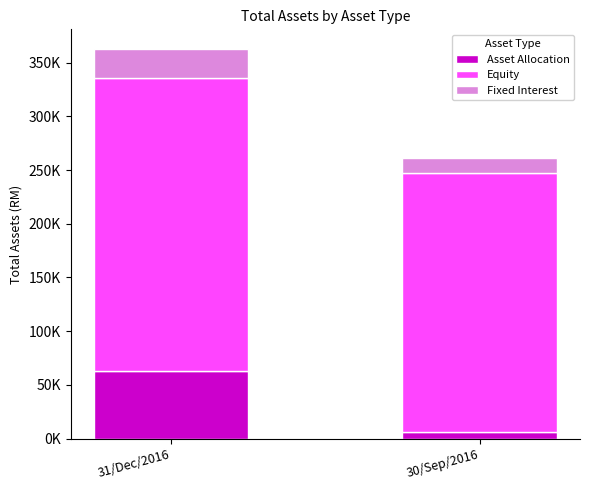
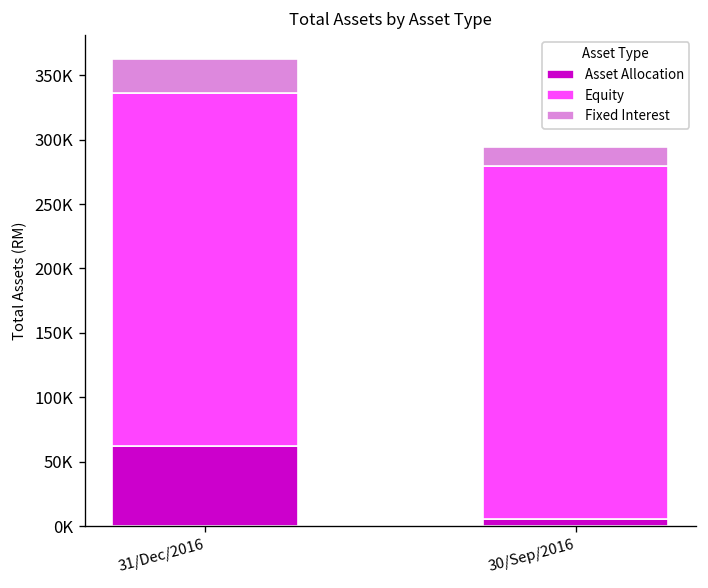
  {
    "Asset Allocation": {
      "31/Dec/2016": 63000,
      "30/Sep/2016": 6000
    },
    "Equity": {
      "31/Dec/2016": 273000,
-     "30/Sep/2016": 241000
+     "30/Sep/2016": 274000
    },
    "Fixed Interest": {
      "31/Dec/2016": 27000,
      "30/Sep/2016": 14000
    }
  }
